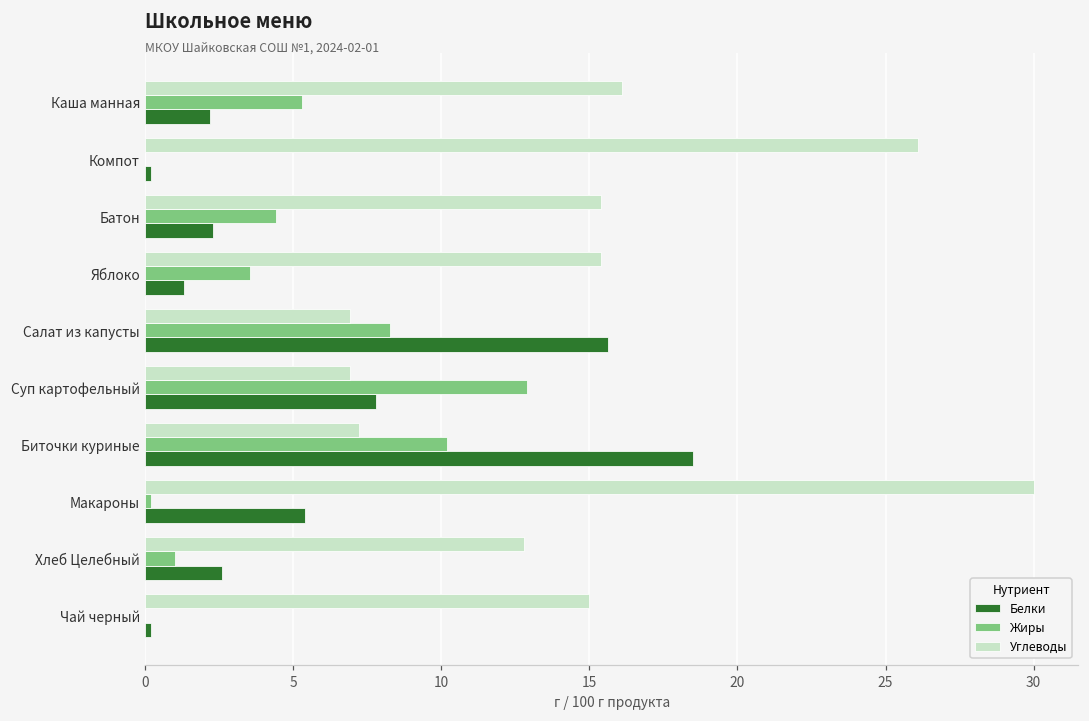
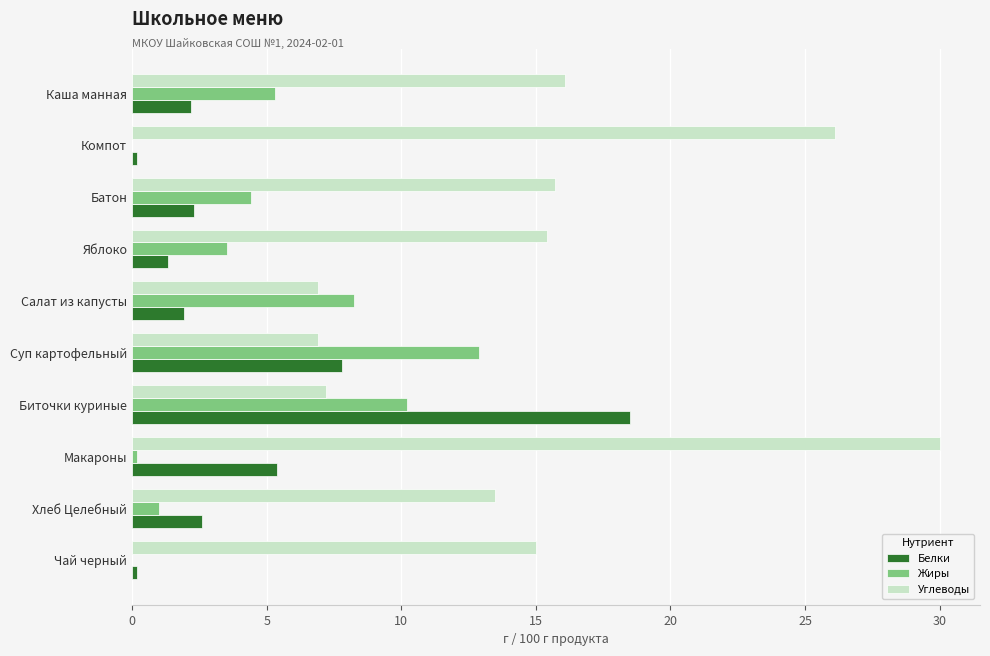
  {
    "Белки": {
      "Каша манная": 2.2,
      "Компот": 0.2,
      "Батон": 2.3,
      "Яблоко": 1.3,
-     "Салат из капусты": 15.6,
+     "Салат из капусты": 1.9,
      "Суп картофельный": 7.8,
      "Биточки куриные": 18.5,
      "Макароны": 5.4,
      "Хлеб Целебный": 2.6,
      "Чай черный": 0.2
    },
    "Жиры": {
      "Каша манная": 5.3,
      "Компот": 0.0,
      "Батон": 4.4,
      "Яблоко": 3.5,
      "Салат из капусты": 8.3,
      "Суп картофельный": 12.9,
      "Биточки куриные": 10.2,
      "Макароны": 0.2,
      "Хлеб Целебный": 1.0,
      "Чай черный": 0.0
    },
    "Углеводы": {
      "Каша манная": 16.1,
      "Компот": 26.1,
-     "Батон": 15.4,
+     "Батон": 15.7,
      "Яблоко": 15.4,
      "Салат из капусты": 6.9,
      "Суп картофельный": 6.9,
      "Биточки куриные": 7.2,
      "Макароны": 30.0,
-     "Хлеб Целебный": 12.8,
+     "Хлеб Целебный": 13.5,
      "Чай черный": 15.0
    }
  }
